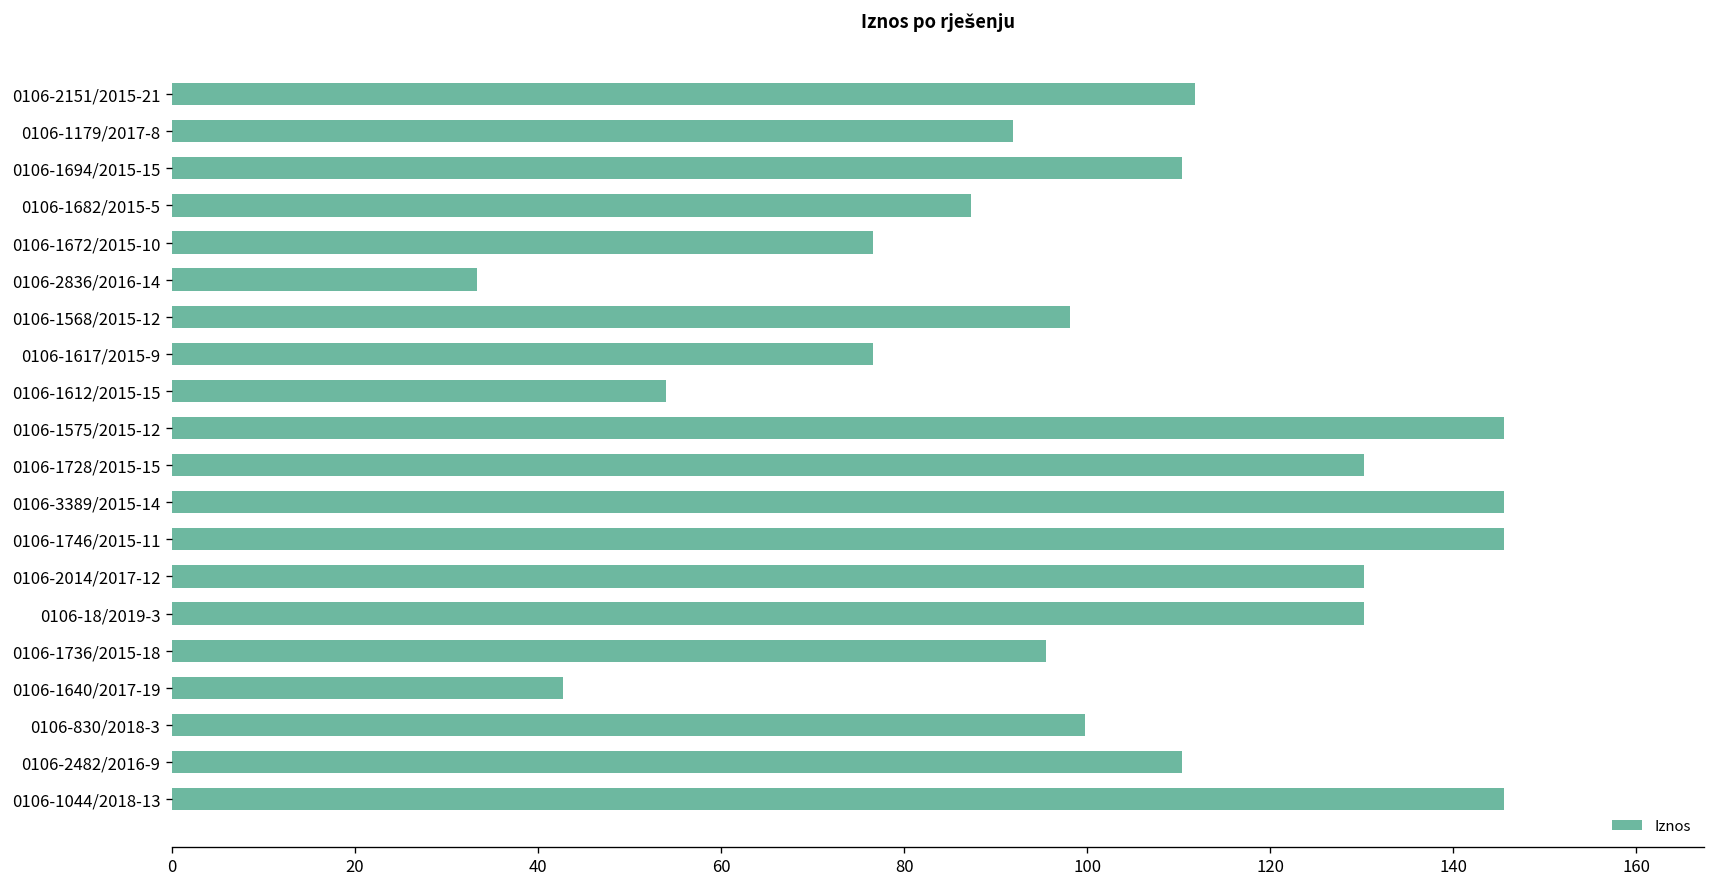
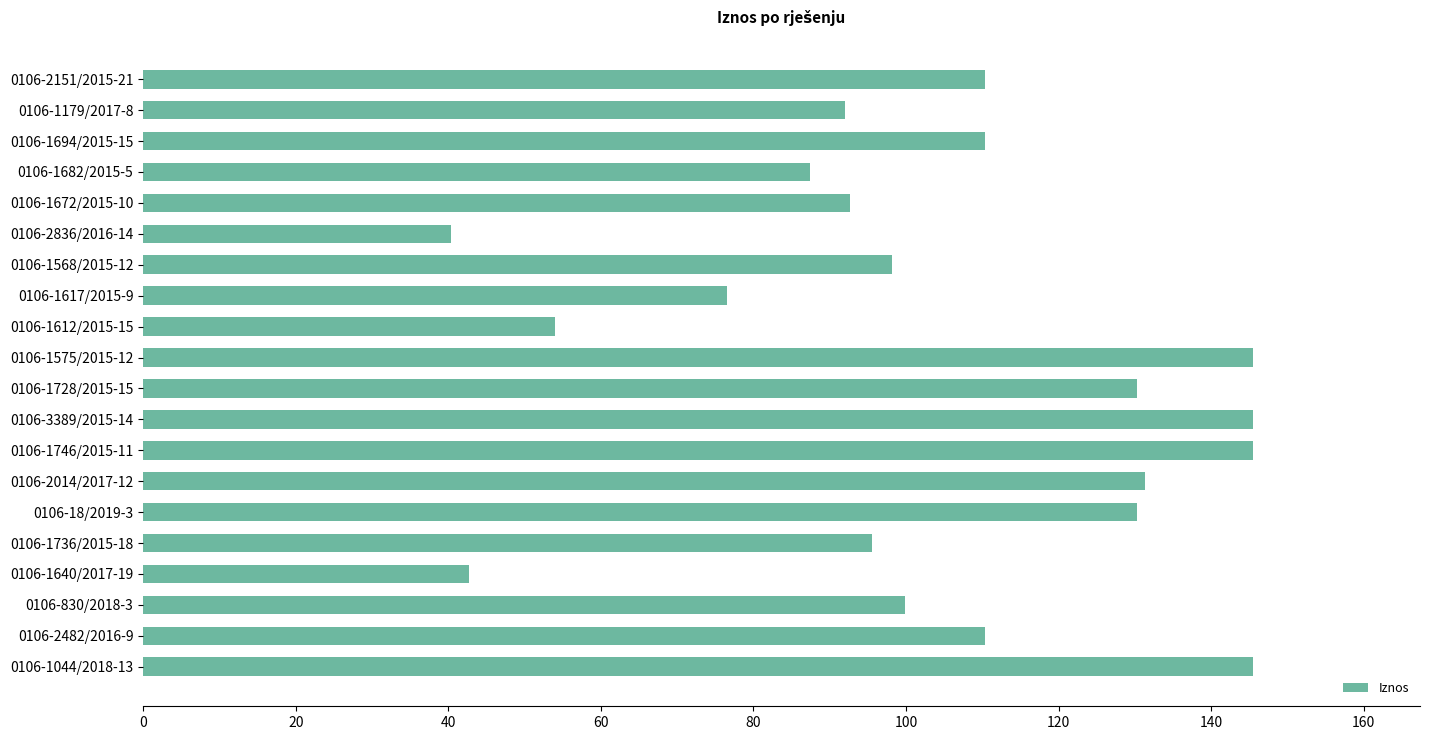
  {
-   "0106-2151/2015-21": 112,
+   "0106-2151/2015-21": 110,
    "0106-1179/2017-8": 92,
    "0106-1694/2015-15": 110,
    "0106-1682/2015-5": 87,
-   "0106-1672/2015-10": 77,
-   "0106-2836/2016-14": 33,
+   "0106-1672/2015-10": 93,
+   "0106-2836/2016-14": 40,
    "0106-1568/2015-12": 98,
    "0106-1617/2015-9": 77,
    "0106-1612/2015-15": 54,
    "0106-1575/2015-12": 146,
    "0106-1728/2015-15": 130,
    "0106-3389/2015-14": 146,
    "0106-1746/2015-11": 146,
-   "0106-2014/2017-12": 130,
+   "0106-2014/2017-12": 131,
    "0106-18/2019-3": 130,
    "0106-1736/2015-18": 95,
    "0106-1640/2017-19": 43,
    "0106-830/2018-3": 100,
    "0106-2482/2016-9": 110,
    "0106-1044/2018-13": 146
  }
